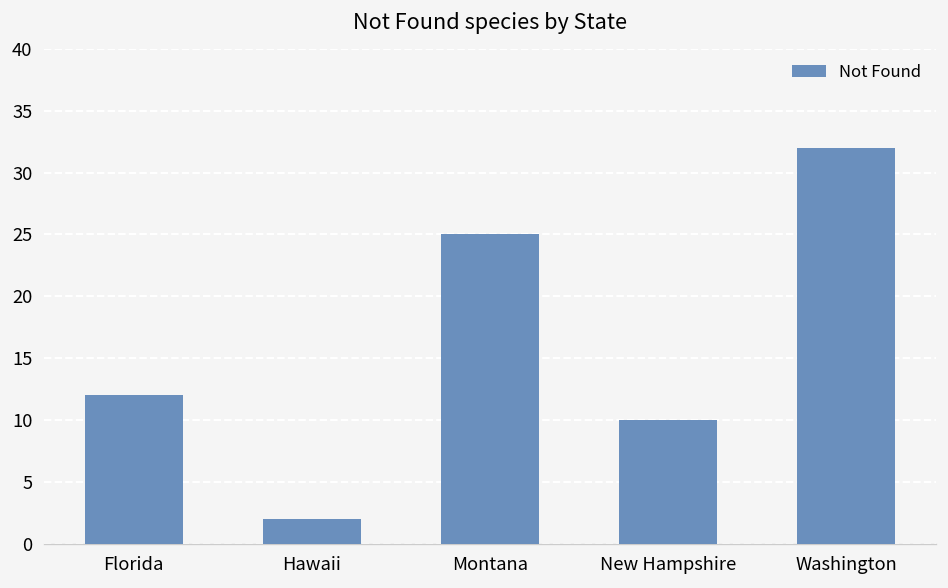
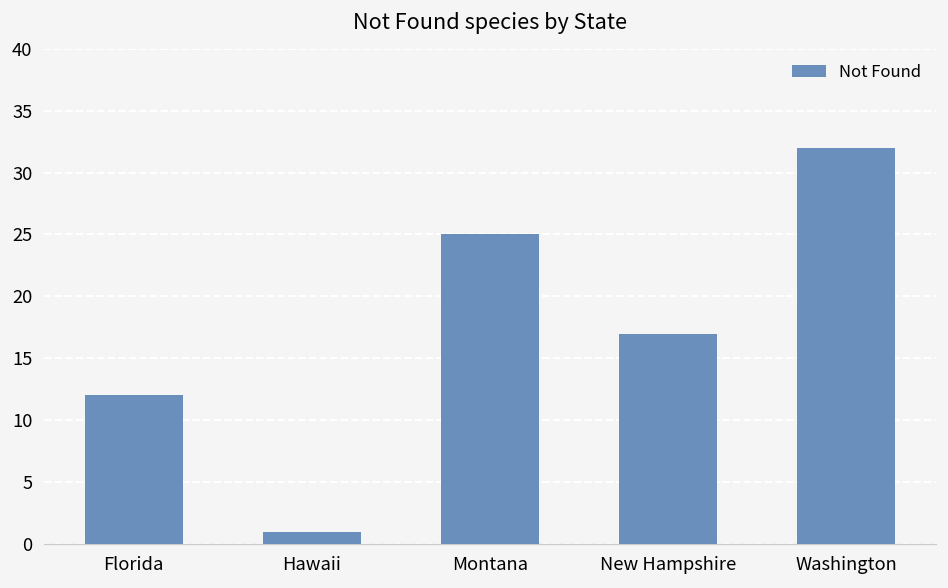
  {
    "Florida": 12,
-   "Hawaii": 2,
+   "Hawaii": 1,
    "Montana": 25,
-   "New Hampshire": 10,
+   "New Hampshire": 17,
    "Washington": 32
  }
